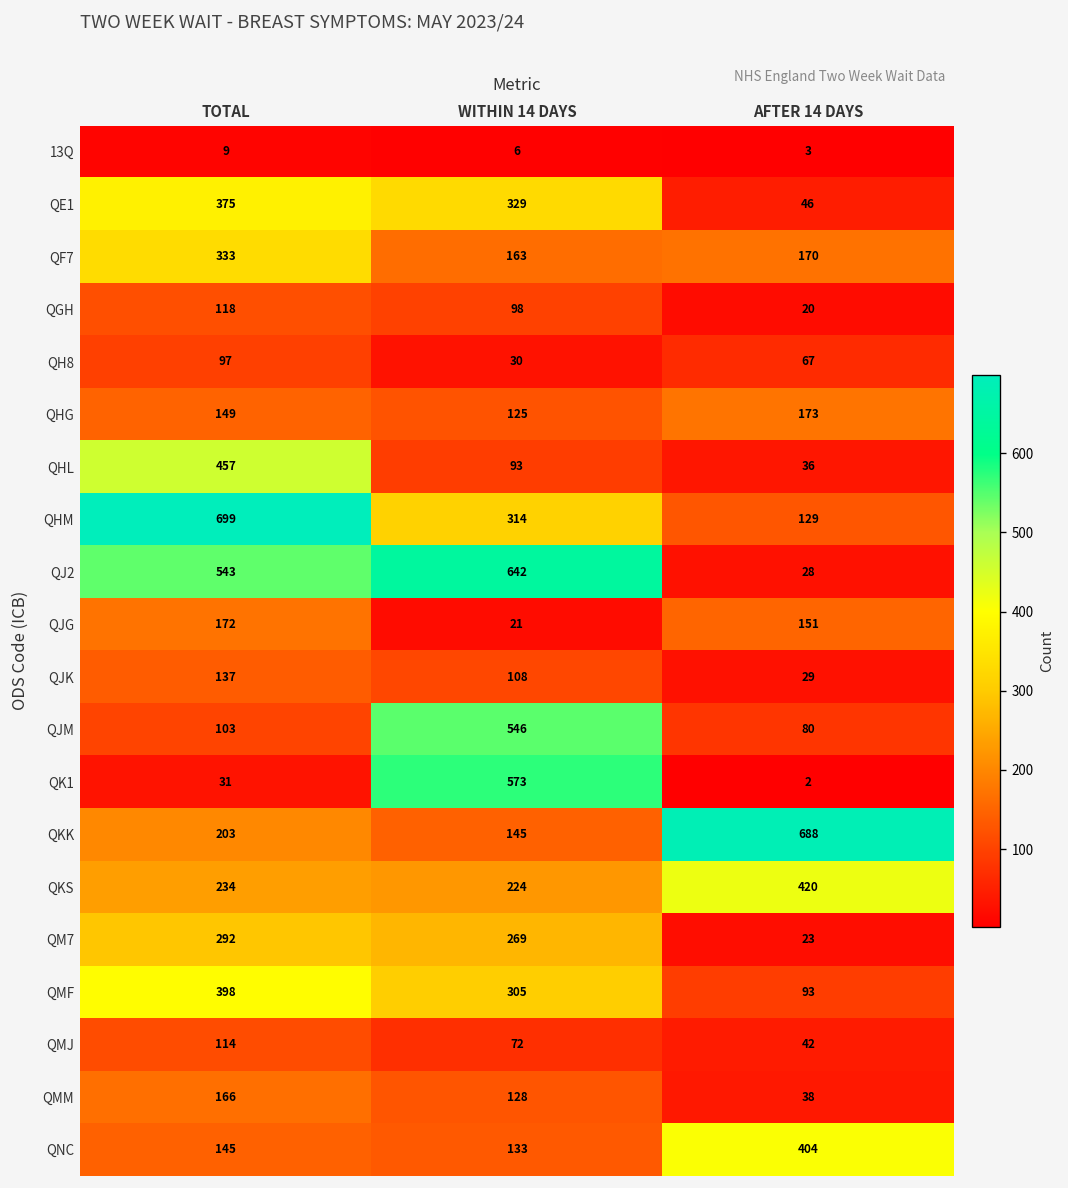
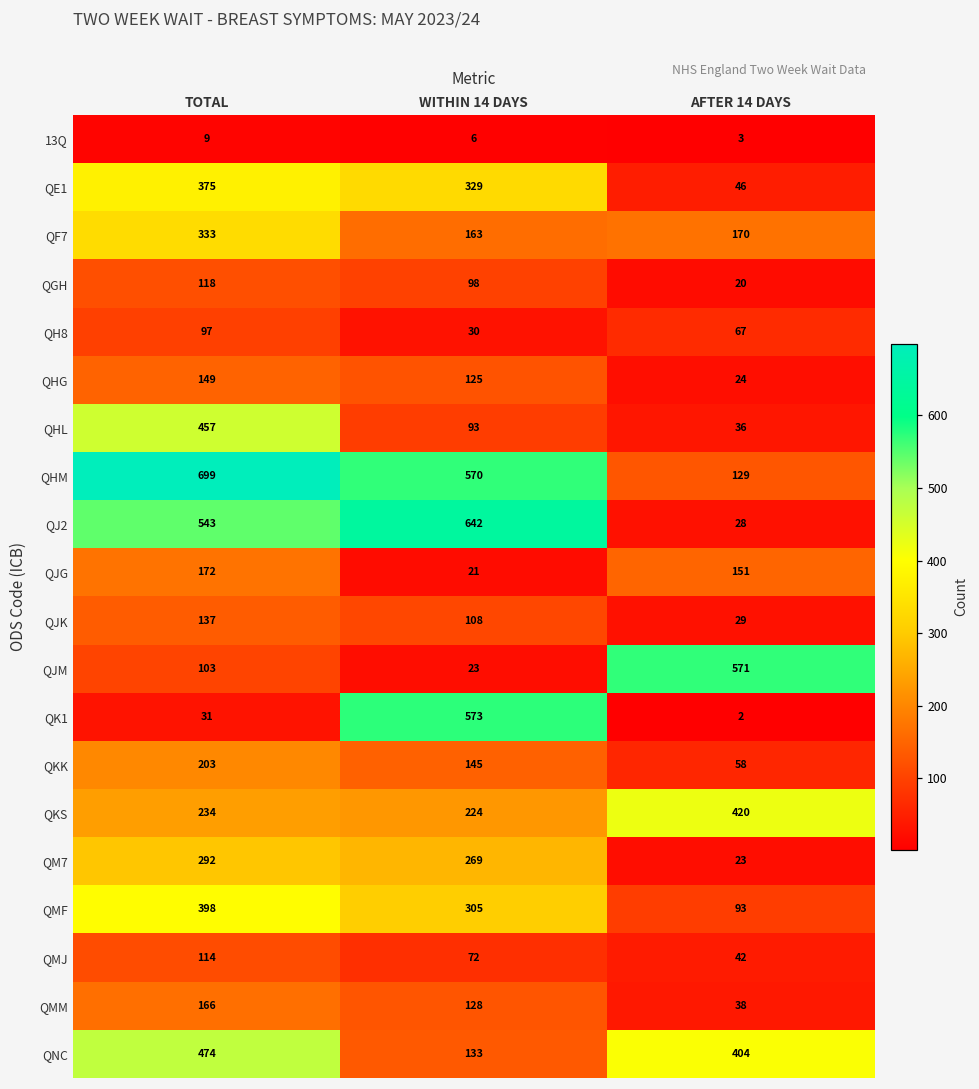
  {
    "13Q": {
      "TOTAL": 9,
      "WITHIN 14 DAYS": 6,
      "AFTER 14 DAYS": 3
    },
    "QE1": {
      "TOTAL": 375,
      "WITHIN 14 DAYS": 329,
      "AFTER 14 DAYS": 46
    },
    "QF7": {
      "TOTAL": 333,
      "WITHIN 14 DAYS": 163,
      "AFTER 14 DAYS": 170
    },
    "QGH": {
      "TOTAL": 118,
      "WITHIN 14 DAYS": 98,
      "AFTER 14 DAYS": 20
    },
    "QH8": {
      "TOTAL": 97,
      "WITHIN 14 DAYS": 30,
      "AFTER 14 DAYS": 67
    },
    "QHG": {
      "TOTAL": 149,
      "WITHIN 14 DAYS": 125,
-     "AFTER 14 DAYS": 173
+     "AFTER 14 DAYS": 24
    },
    "QHL": {
      "TOTAL": 457,
      "WITHIN 14 DAYS": 93,
      "AFTER 14 DAYS": 36
    },
    "QHM": {
      "TOTAL": 699,
-     "WITHIN 14 DAYS": 314,
+     "WITHIN 14 DAYS": 570,
      "AFTER 14 DAYS": 129
    },
    "QJ2": {
      "TOTAL": 543,
      "WITHIN 14 DAYS": 642,
      "AFTER 14 DAYS": 28
    },
    "QJG": {
      "TOTAL": 172,
      "WITHIN 14 DAYS": 21,
      "AFTER 14 DAYS": 151
    },
    "QJK": {
      "TOTAL": 137,
      "WITHIN 14 DAYS": 108,
      "AFTER 14 DAYS": 29
    },
    "QJM": {
      "TOTAL": 103,
-     "WITHIN 14 DAYS": 546,
-     "AFTER 14 DAYS": 80
+     "WITHIN 14 DAYS": 23,
+     "AFTER 14 DAYS": 571
    },
    "QK1": {
      "TOTAL": 31,
      "WITHIN 14 DAYS": 573,
      "AFTER 14 DAYS": 2
    },
    "QKK": {
      "TOTAL": 203,
      "WITHIN 14 DAYS": 145,
-     "AFTER 14 DAYS": 688
+     "AFTER 14 DAYS": 58
    },
    "QKS": {
      "TOTAL": 234,
      "WITHIN 14 DAYS": 224,
      "AFTER 14 DAYS": 420
    },
    "QM7": {
      "TOTAL": 292,
      "WITHIN 14 DAYS": 269,
      "AFTER 14 DAYS": 23
    },
    "QMF": {
      "TOTAL": 398,
      "WITHIN 14 DAYS": 305,
      "AFTER 14 DAYS": 93
    },
    "QMJ": {
      "TOTAL": 114,
      "WITHIN 14 DAYS": 72,
      "AFTER 14 DAYS": 42
    },
    "QMM": {
      "TOTAL": 166,
      "WITHIN 14 DAYS": 128,
      "AFTER 14 DAYS": 38
    },
    "QNC": {
-     "TOTAL": 145,
+     "TOTAL": 474,
      "WITHIN 14 DAYS": 133,
      "AFTER 14 DAYS": 404
    }
  }
